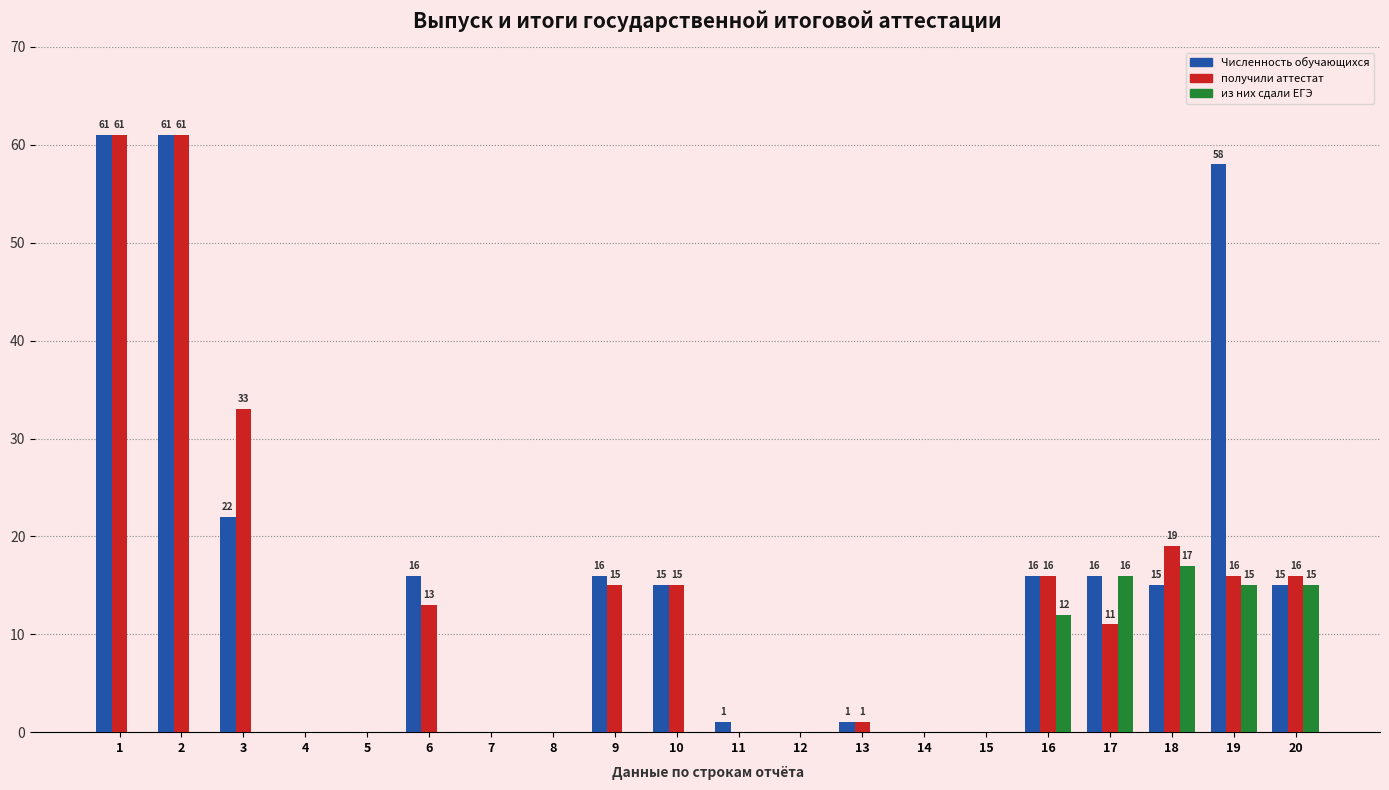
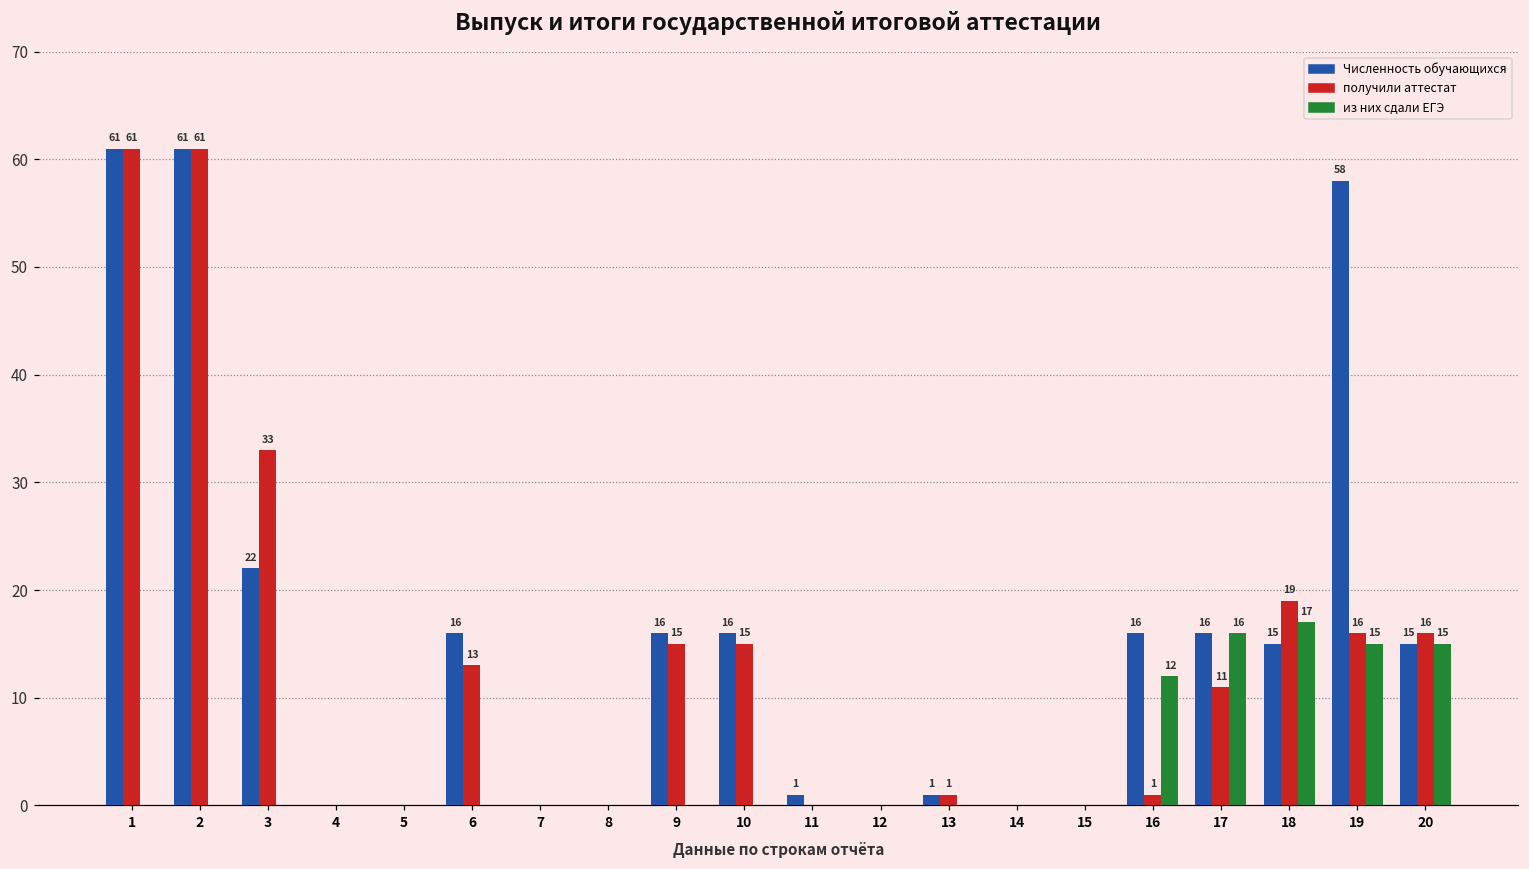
  {
    "Численность обучающихся": {
      "1": 61,
      "2": 61,
      "3": 22,
      "6": 16,
      "9": 16,
-     "10": 15,
+     "10": 16,
      "11": 1,
      "13": 1,
      "16": 16,
      "17": 16,
      "18": 15,
      "19": 58,
      "20": 15
    },
    "получили аттестат": {
      "1": 61,
      "2": 61,
      "3": 33,
      "6": 13,
      "9": 15,
      "10": 15,
      "13": 1,
-     "16": 16,
+     "16": 1,
      "17": 11,
      "18": 19,
      "19": 16,
      "20": 16
    },
    "из них сдали ЕГЭ": {
      "16": 12,
      "17": 16,
      "18": 17,
      "19": 15,
      "20": 15
    }
  }
